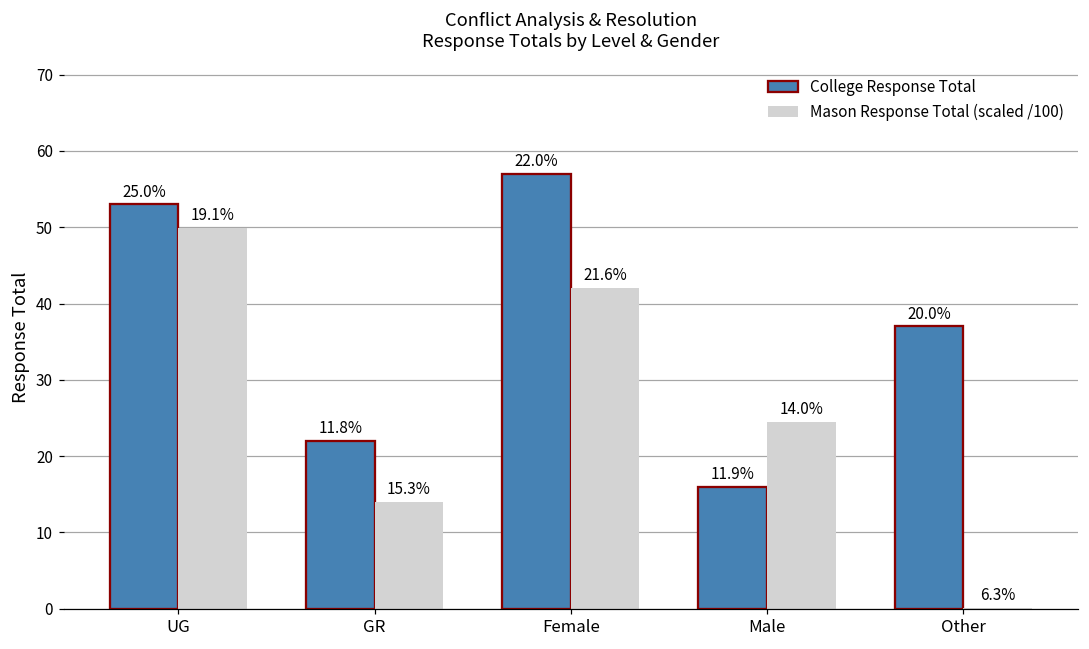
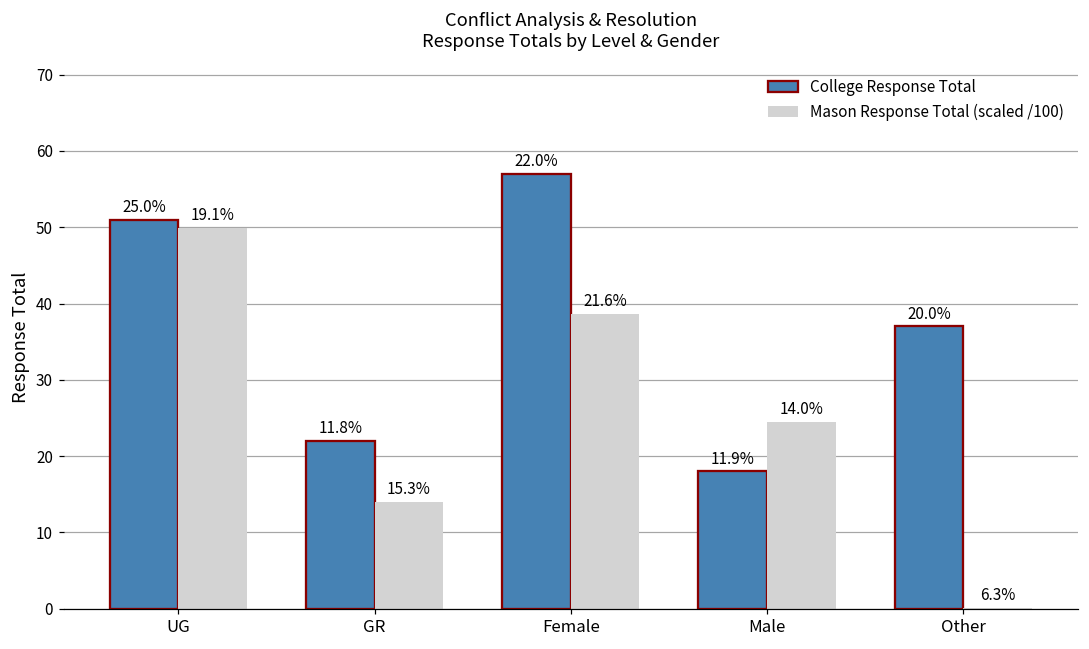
  {
    "College Response Total": {
-     "UG": 53,
-     "Male": 16
+     "UG": 51,
+     "Male": 18
    },
    "Mason Response Total (scaled /100)": {
-     "Female": 42
+     "Female": 39
    }
  }
